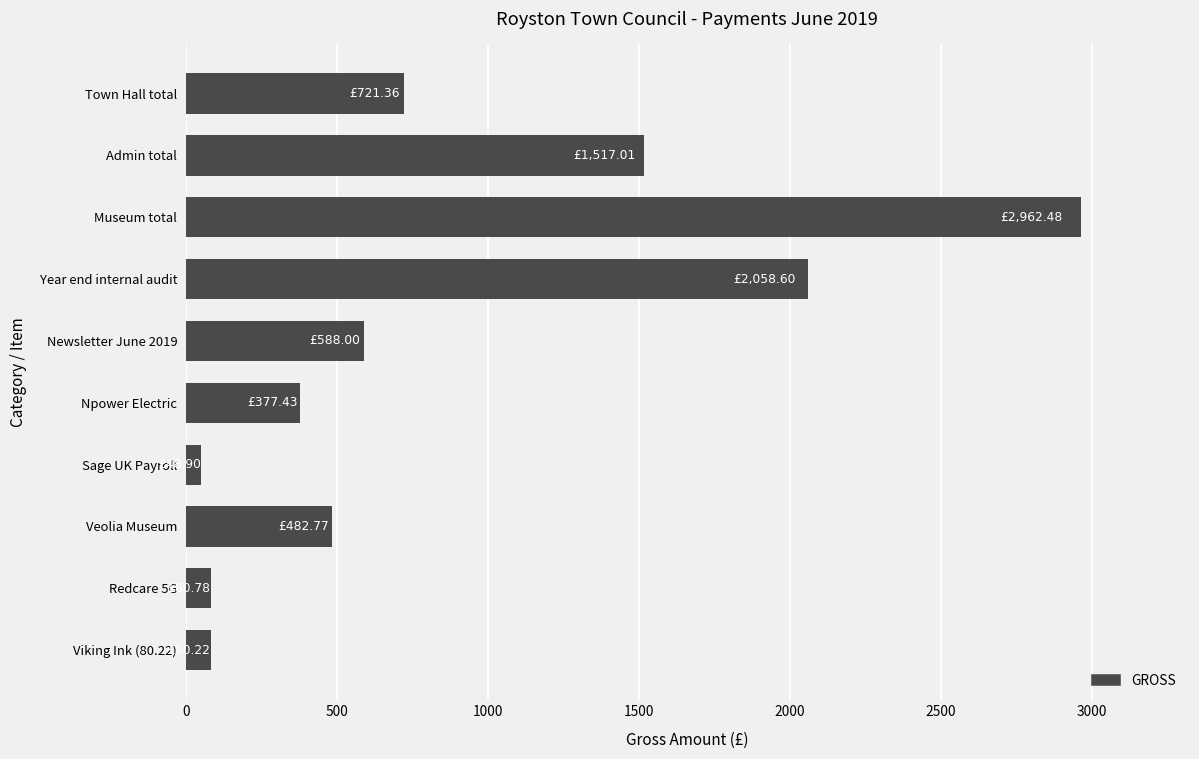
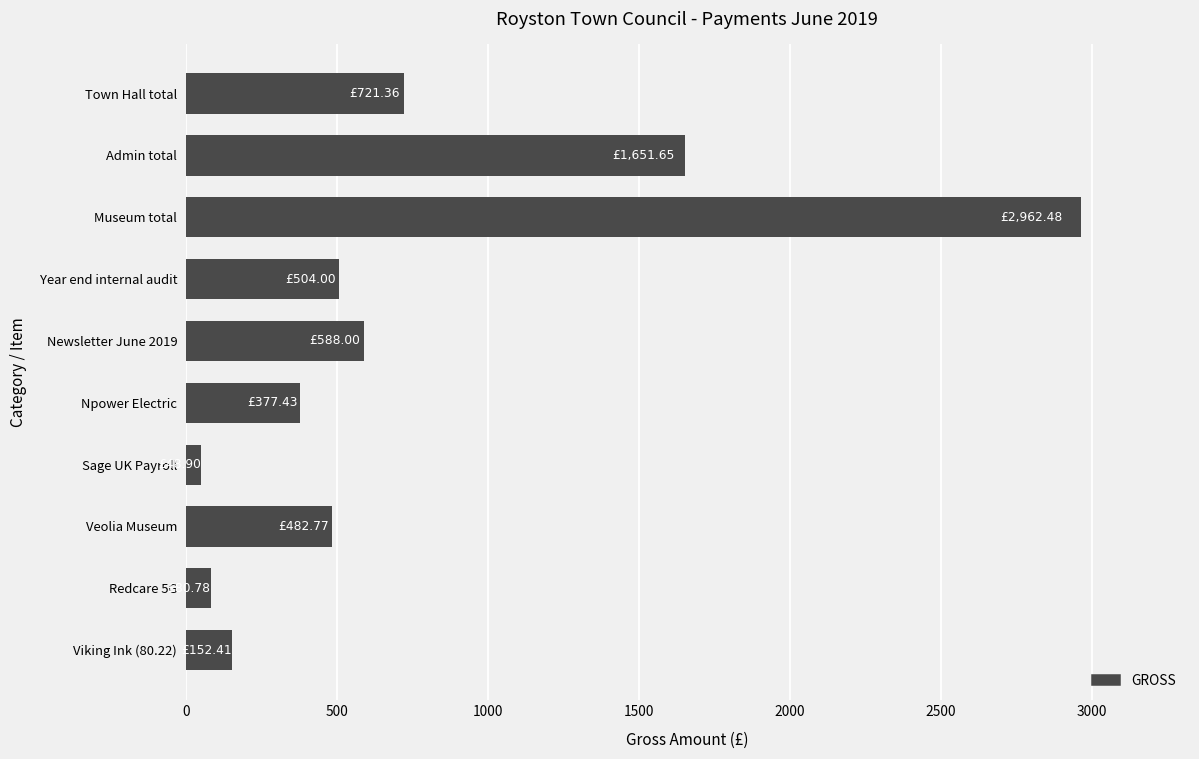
  {
    "Town Hall total": "£721.36",
-   "Admin total": "£1,517.01",
+   "Admin total": "£1,651.65",
    "Museum total": "£2,962.48",
-   "Year end internal audit": "£2,058.60",
+   "Year end internal audit": "£504.00",
    "Newsletter June 2019": "£588.00",
    "Npower Electric": "£377.43",
    "Veolia Museum": "£482.77",
    "Redcare 5G": "£80.78",
-   "Viking Ink (80.22)": "£80.22"
+   "Viking Ink (80.22)": "£152.41"
  }
